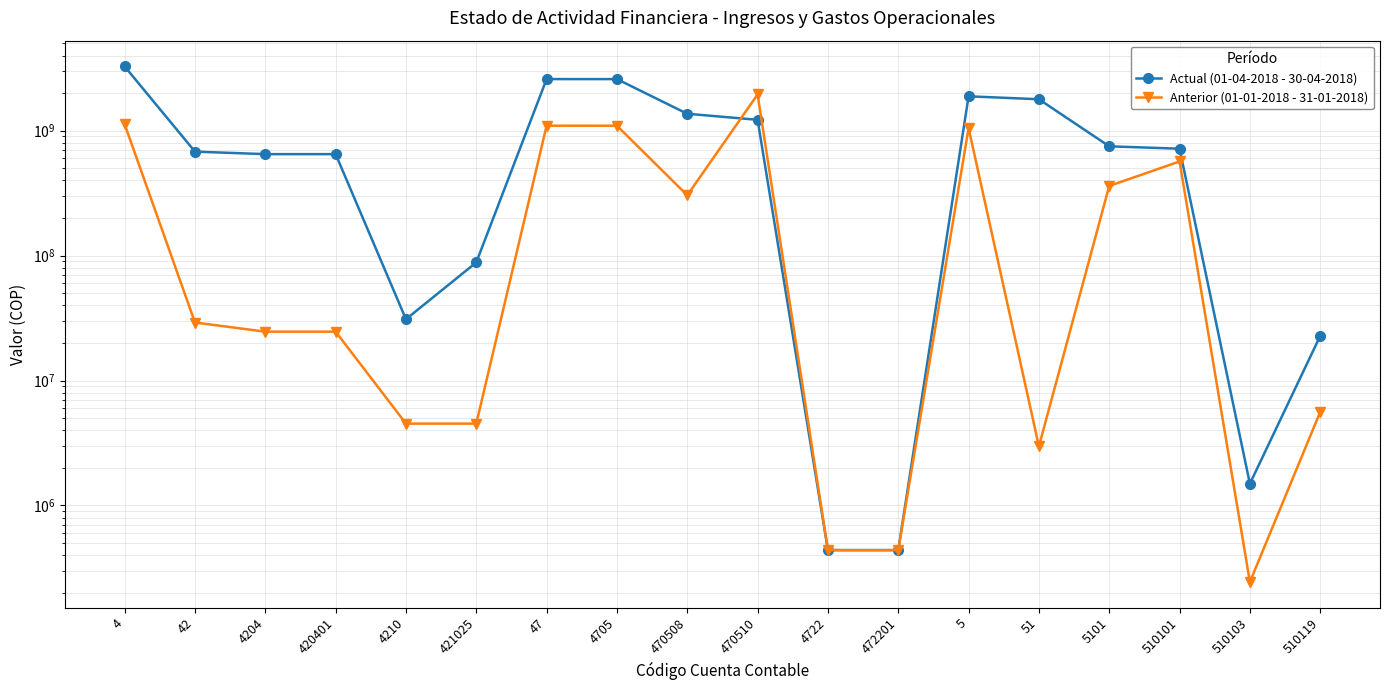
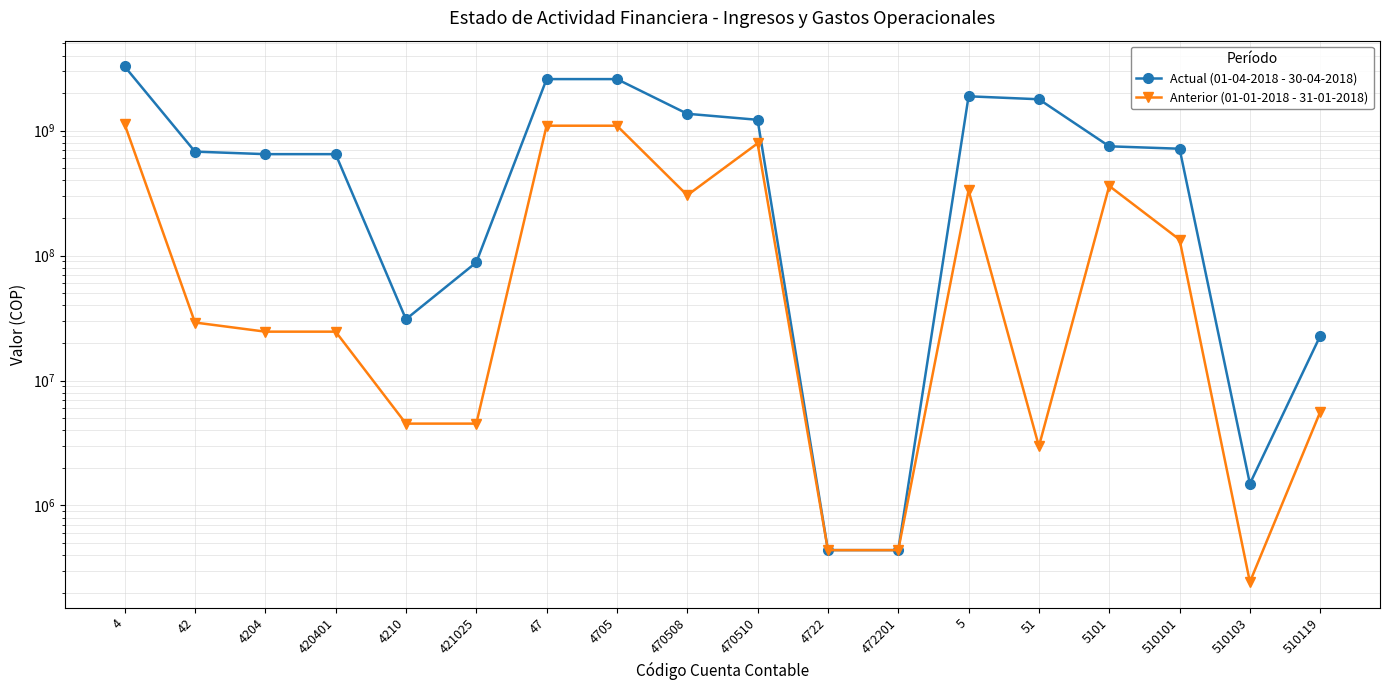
  {
    "Actual (01-04-2018 - 30-04-2018)": {
      "4": 3300000000,
      "42": 700000000,
      "4204": 600000000,
      "420401": 600000000,
      "4210": 31000000,
      "421025": 90000000,
      "47": 2600000000,
      "4705": 2600000000,
      "470508": 1400000000,
      "470510": 1200000000,
      "5": 1900000000,
      "51": 1800000000,
      "5101": 800000000,
      "510101": 700000000,
      "510103": 1500000,
      "510119": 23000000
    },
    "Anterior (01-01-2018 - 31-01-2018)": {
      "4": 1100000000,
      "42": 29000000,
      "4204": 25000000,
      "420401": 25000000,
      "4210": 4500000,
      "421025": 4500000,
      "47": 1100000000,
      "4705": 1100000000,
      "470508": 300000000,
-     "470510": 2000000000,
-     "5": 1100000000,
+     "470510": 800000000,
+     "5": 330000000,
      "51": 3000000,
      "5101": 360000000,
-     "510101": 600000000,
+     "510101": 130000000,
      "510103": 240000,
      "510119": 6000000
    }
  }
